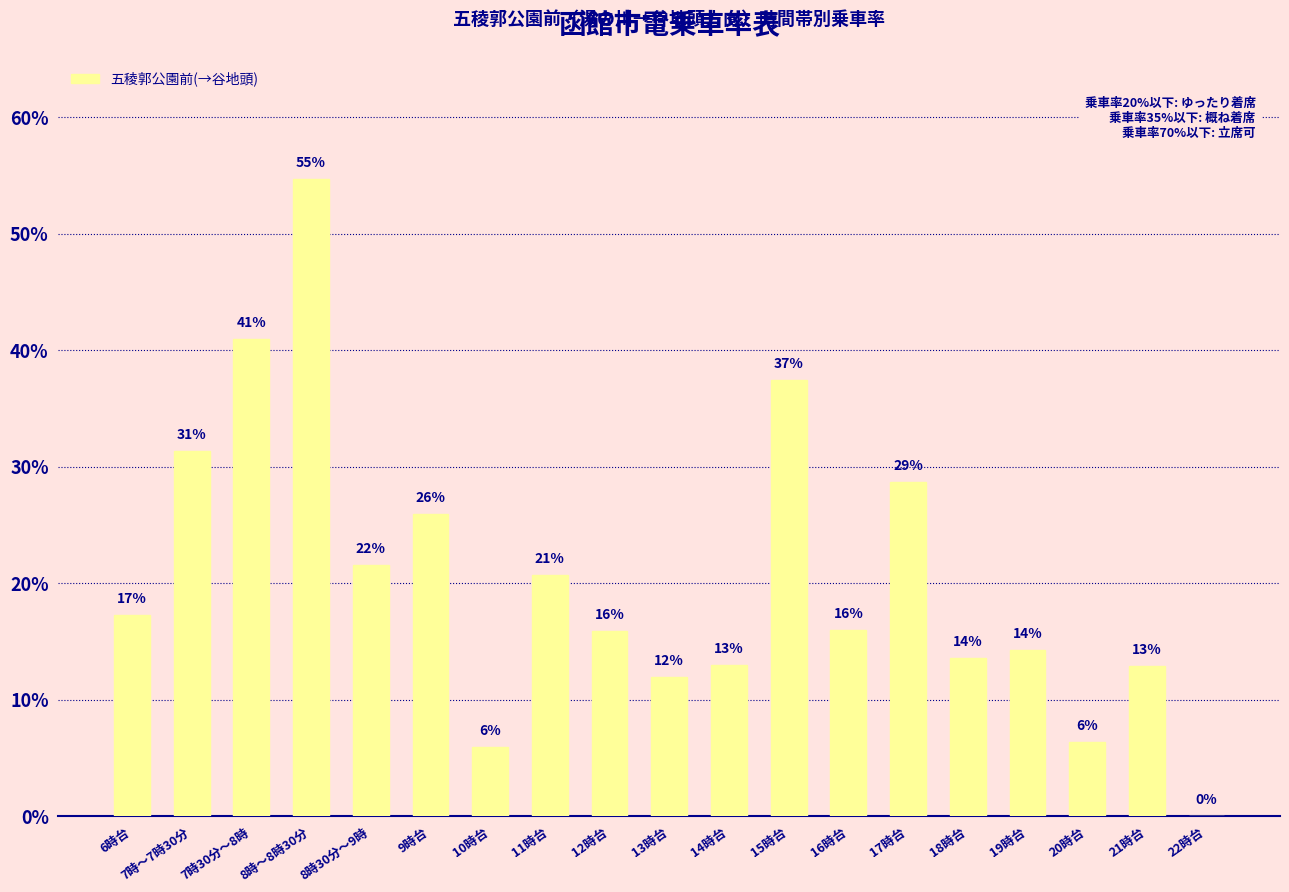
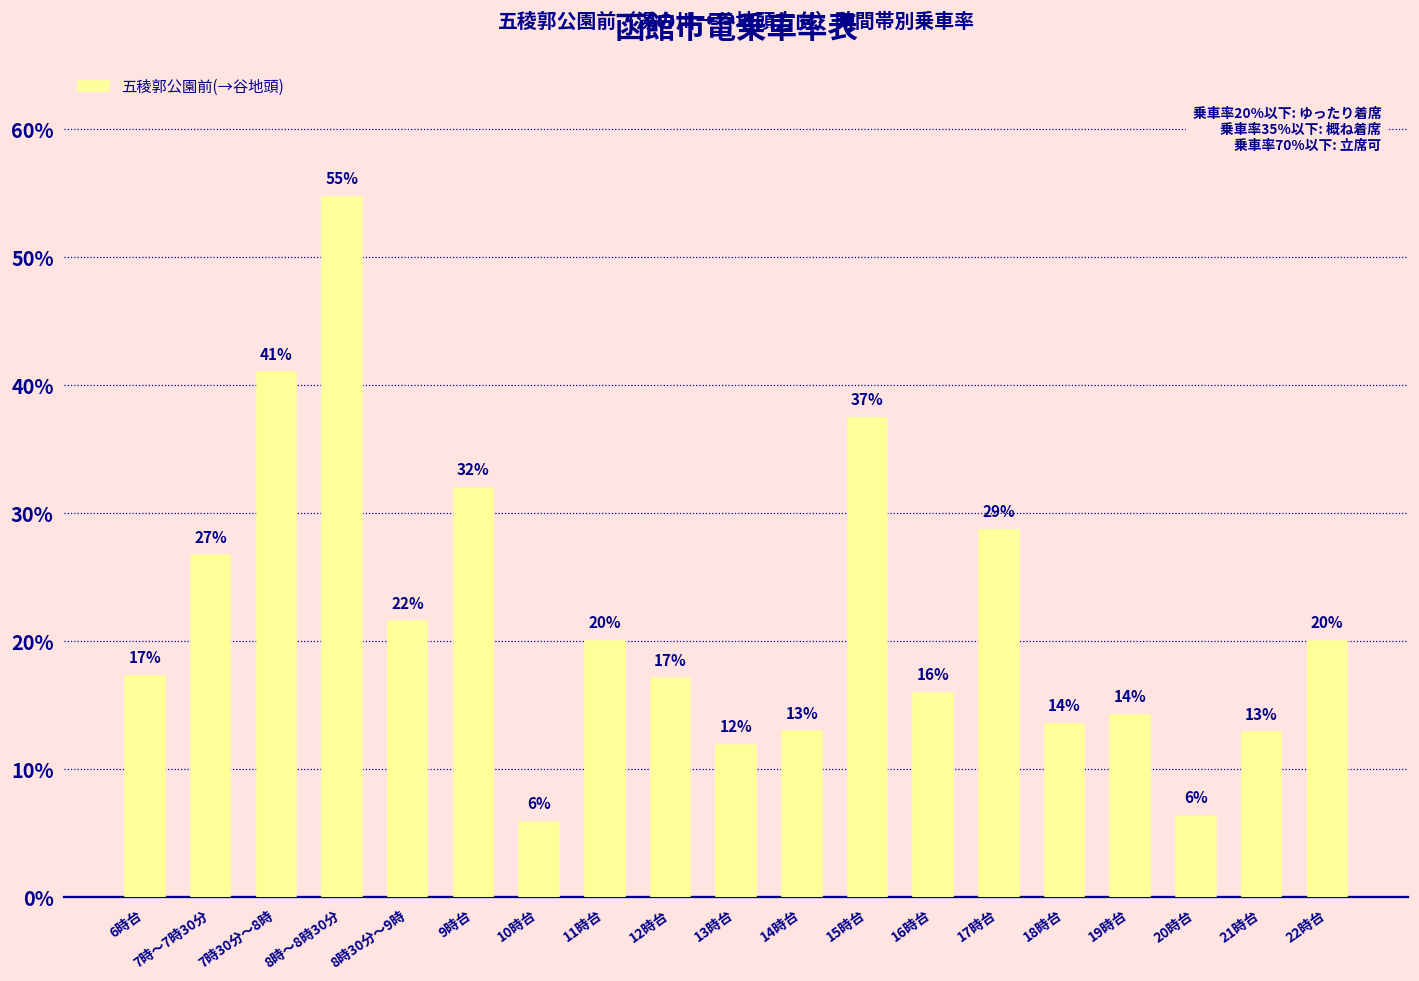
  {
    "6時台": "17%",
-   "7時～7時30分": "31%",
+   "7時～7時30分": "27%",
    "7時30分～8時": "41%",
    "8時～8時30分": "55%",
    "8時30分～9時": "22%",
-   "9時台": "26%",
+   "9時台": "32%",
    "10時台": "6%",
-   "11時台": "21%",
-   "12時台": "16%",
+   "11時台": "20%",
+   "12時台": "17%",
    "13時台": "12%",
    "14時台": "13%",
    "15時台": "37%",
    "16時台": "16%",
    "17時台": "29%",
    "18時台": "14%",
    "19時台": "14%",
    "20時台": "6%",
    "21時台": "13%",
-   "22時台": "0%"
+   "22時台": "20%"
  }
